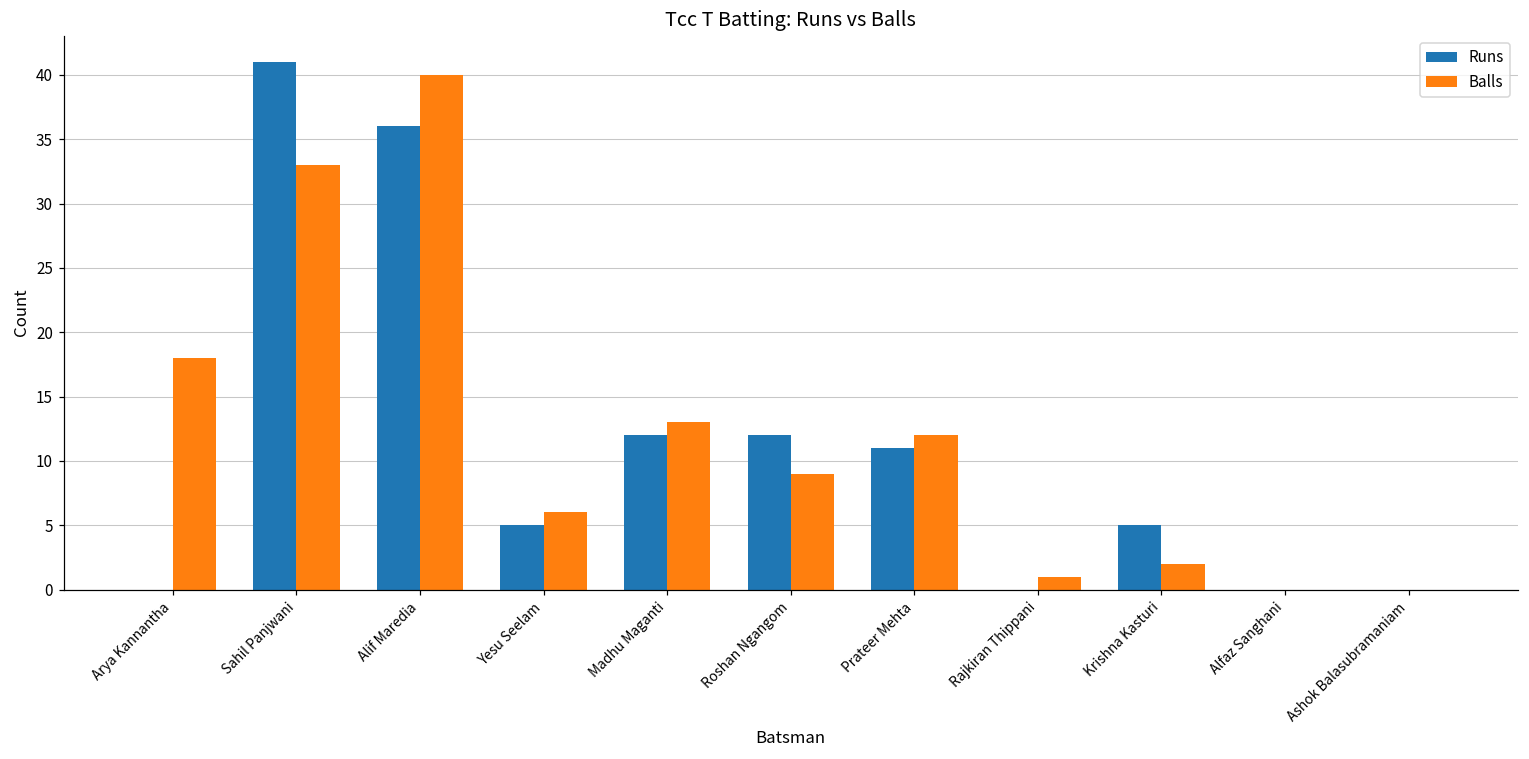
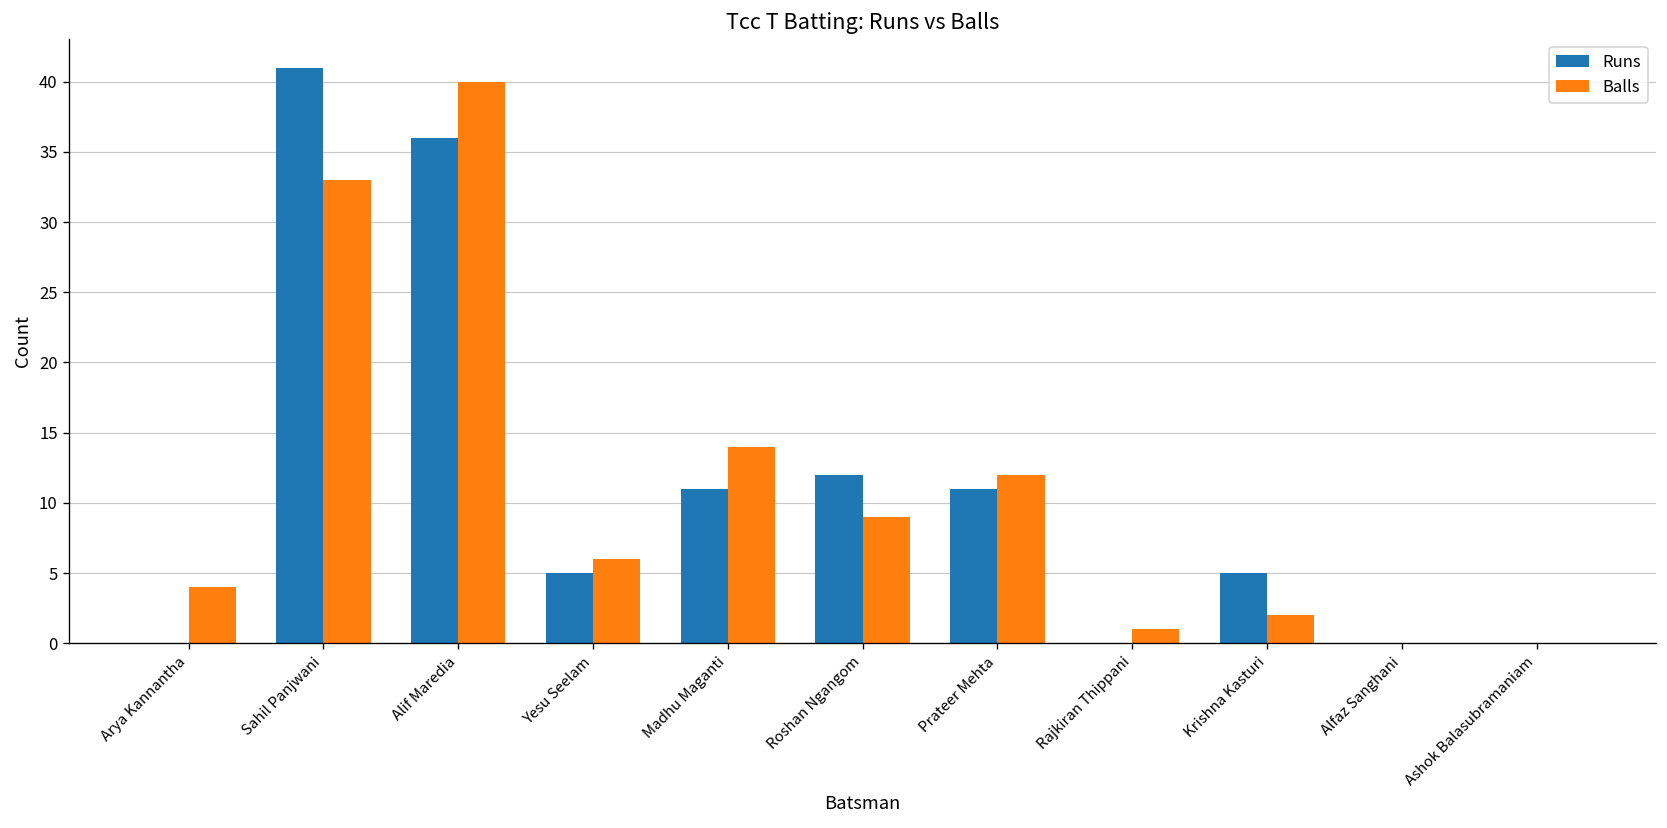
  {
    "Runs": {
      "Arya Kannantha": 0,
      "Sahil Panjwani": 41,
      "Alif Maredia": 36,
      "Yesu Seelam": 5,
-     "Madhu Maganti": 12,
+     "Madhu Maganti": 11,
      "Roshan Ngangom": 12,
      "Prateer Mehta": 11,
      "Rajkiran Thippani": 0,
      "Krishna Kasturi": 5,
      "Alfaz Sanghani": 0,
      "Ashok Balasubramaniam": 0
    },
    "Balls": {
-     "Arya Kannantha": 18,
+     "Arya Kannantha": 4,
      "Sahil Panjwani": 33,
      "Alif Maredia": 40,
      "Yesu Seelam": 6,
-     "Madhu Maganti": 13,
+     "Madhu Maganti": 14,
      "Roshan Ngangom": 9,
      "Prateer Mehta": 12,
      "Rajkiran Thippani": 1,
      "Krishna Kasturi": 2,
      "Alfaz Sanghani": 0,
      "Ashok Balasubramaniam": 0
    }
  }
